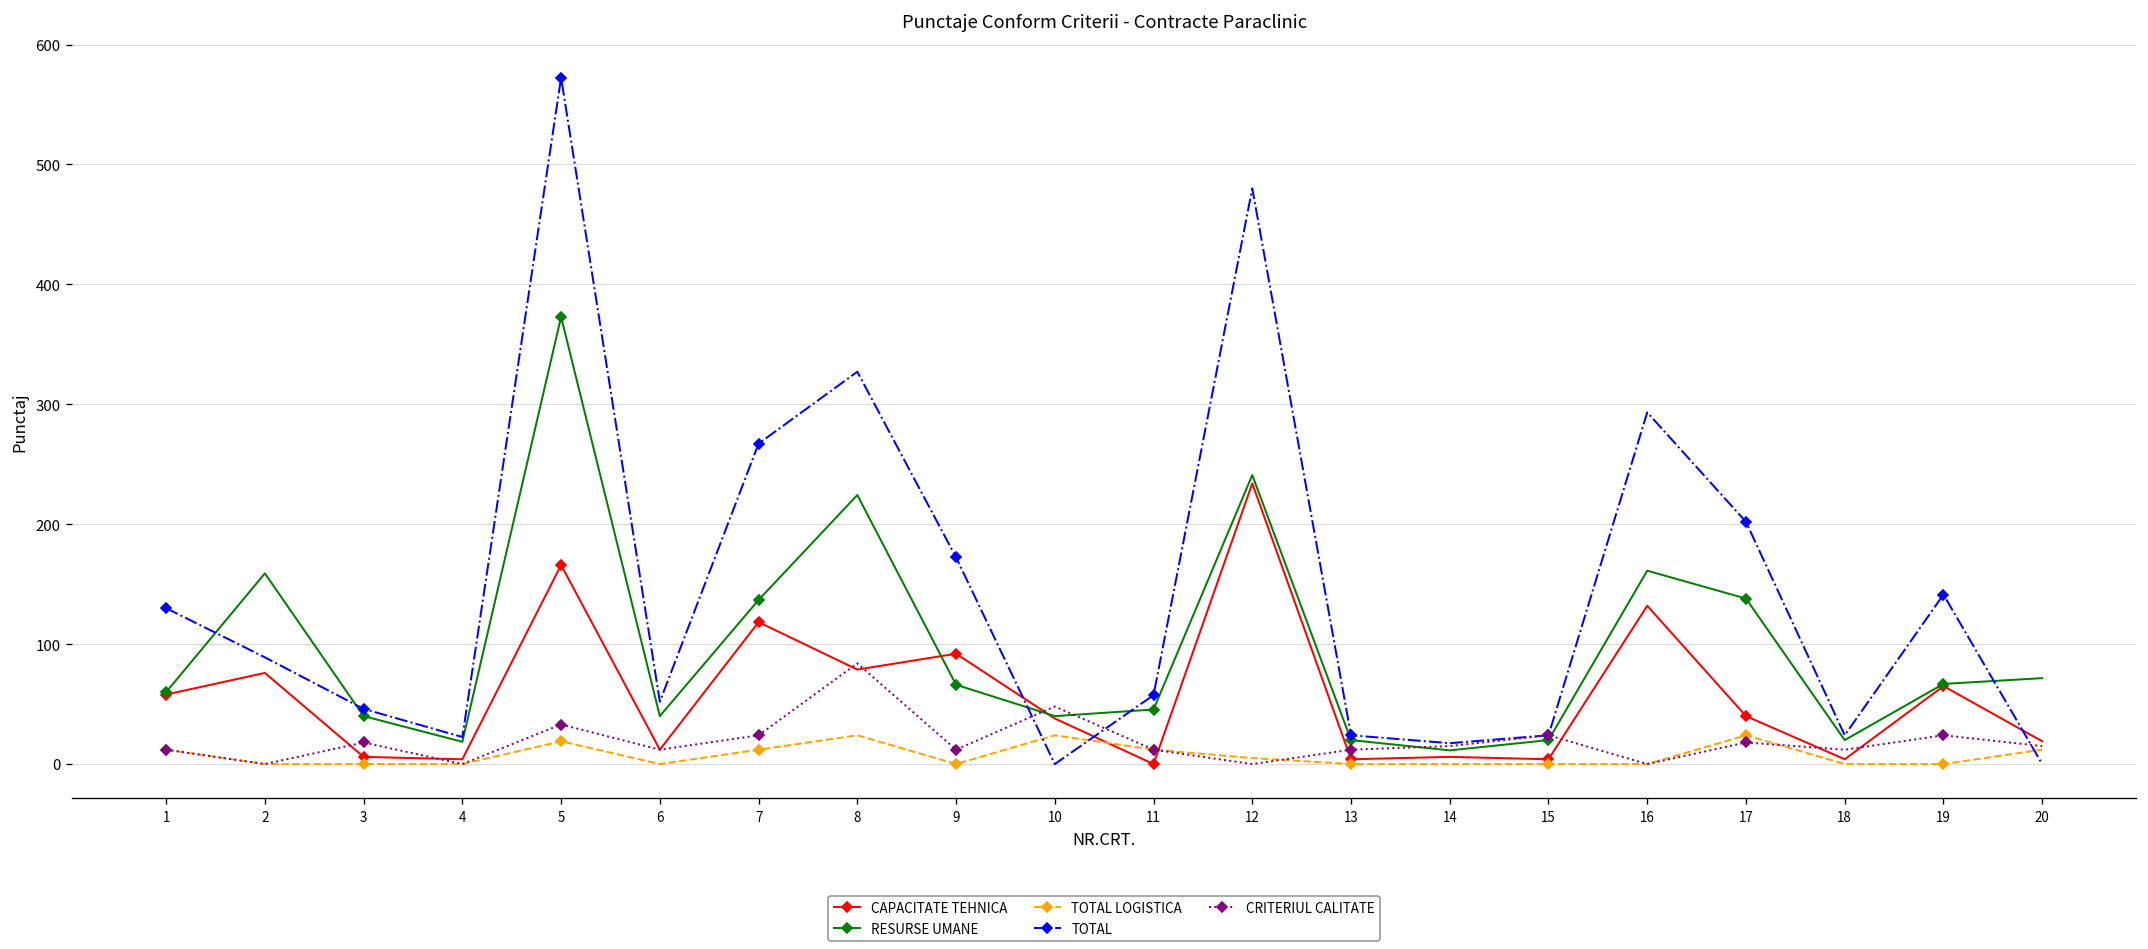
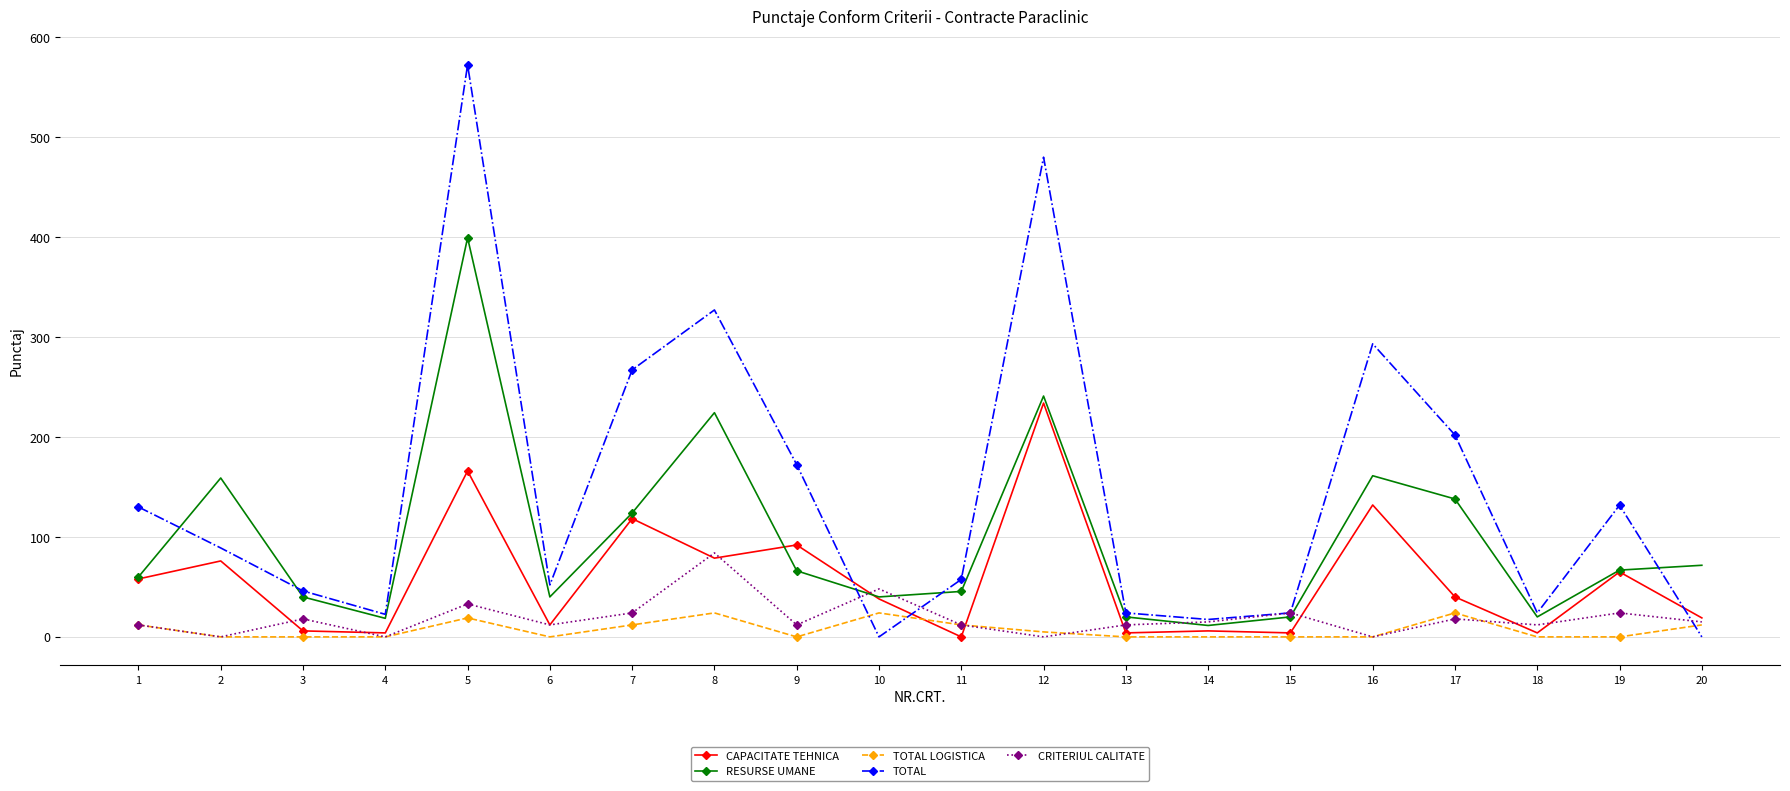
  {
    "CAPACITATE TEHNICA": {
      "2": 80,
      "3": 10,
      "4": 0,
      "5": 170,
      "7": 120,
      "8": 80,
      "9": 90,
      "11": 0,
      "12": 230,
      "13": 0,
      "14": 10,
      "15": 0,
      "16": 130,
      "17": 40,
      "18": 0,
      "20": 20
    },
    "RESURSE UMANE": {
      "2": 160,
      "3": 40,
      "4": 20,
-     "5": 370,
+     "5": 400,
      "6": 40,
-     "7": 140,
+     "7": 120,
      "8": 220,
      "9": 70,
      "11": 50,
      "12": 240,
      "13": 20,
      "14": 10,
      "15": 20,
      "16": 160,
      "17": 140,
      "18": 20,
      "20": 70
    },
    "TOTAL LOGISTICA": {
      "3": 0,
      "5": 20,
      "6": 0,
      "7": 10,
      "8": 20,
      "9": 0,
      "10": 20,
      "12": 10,
      "13": 0,
      "14": 0,
      "15": 0,
      "17": 20,
      "18": 0,
      "19": 0,
      "20": 10
    },
    "TOTAL": {
      "1": 130,
      "2": 90,
      "3": 50,
      "4": 20,
      "5": 570,
      "6": 50,
      "7": 270,
      "8": 330,
      "9": 170,
      "10": 0,
      "11": 60,
      "12": 480,
      "13": 20,
      "16": 290,
      "17": 200,
      "18": 20,
-     "19": 140,
+     "19": 130,
      "20": 0
    },
    "CRITERIUL CALITATE": {
      "3": 20,
      "5": 30,
      "7": 20,
      "8": 80,
      "9": 10,
      "10": 50,
      "12": 0,
      "13": 10,
      "17": 20,
      "18": 10,
      "19": 20,
      "20": 20
    }
  }
